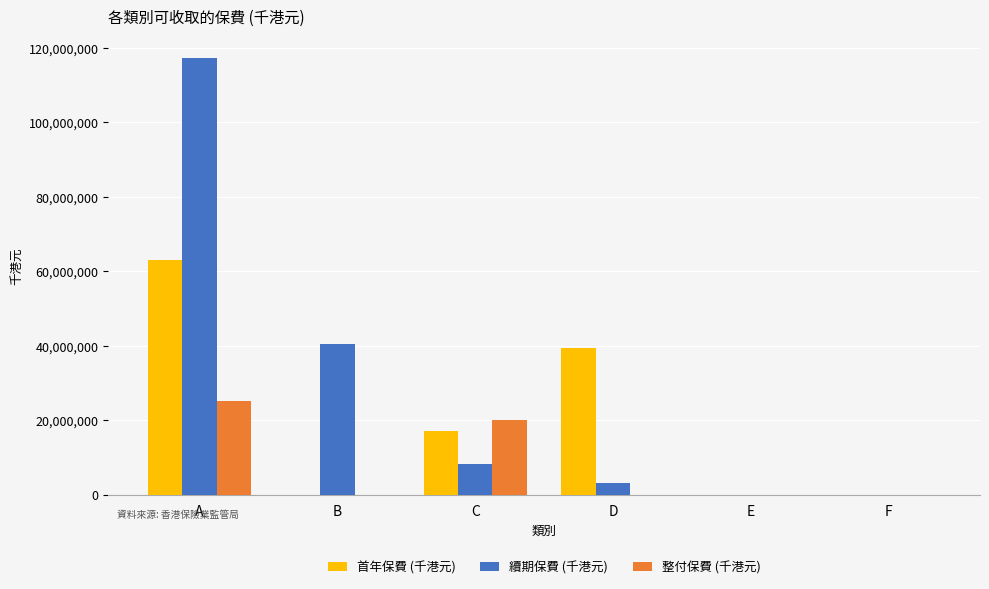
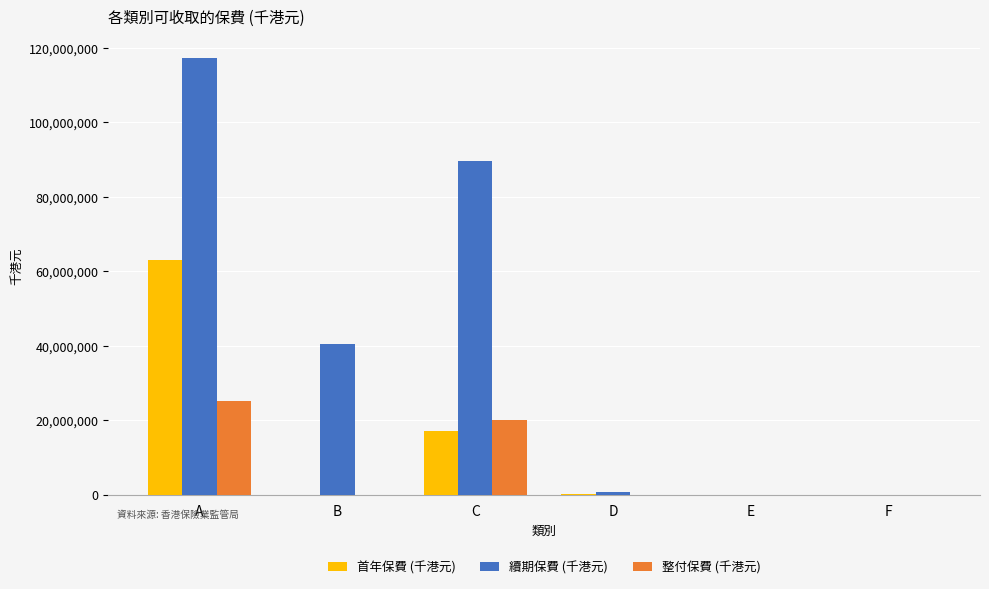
  {
    "首年保費 (千港元)": {
      "A": "63,000,000",
      "C": "17,000,000",
-     "D": "39,000,000",
+     "D": "0",
      "E": "0",
      "F": "0"
    },
    "續期保費 (千港元)": {
      "A": "117,000,000",
      "B": "40,000,000",
-     "C": "8,000,000",
-     "D": "3,000,000",
+     "C": "90,000,000",
+     "D": "1,000,000",
      "E": "0",
      "F": "0"
    },
    "整付保費 (千港元)": {
      "A": "25,000,000",
      "B": "0",
      "C": "20,000,000",
      "D": "0",
      "E": "0",
      "F": "0"
    }
  }
